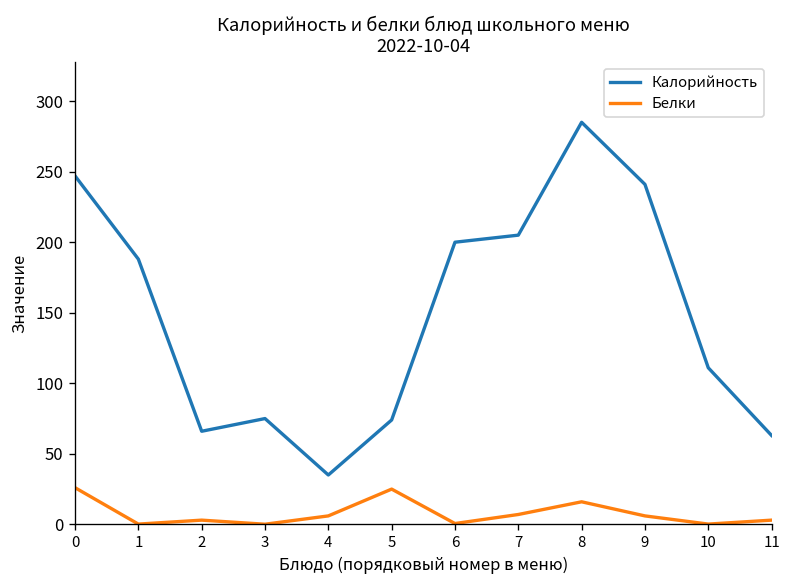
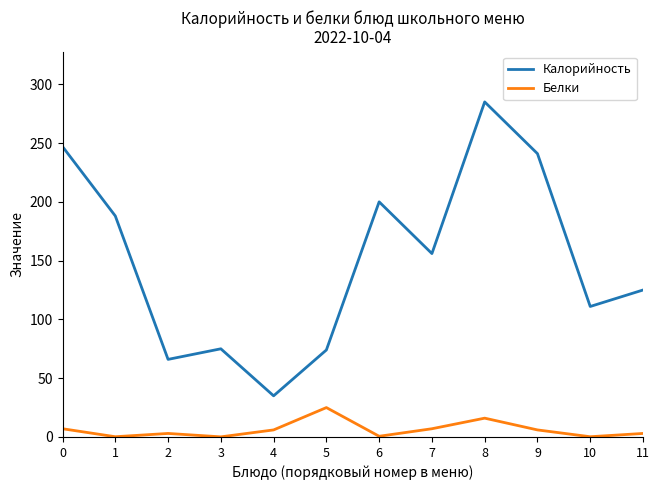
  {
    "Калорийность": {
      "0": 247,
      "1": 188,
      "2": 66,
      "3": 75,
      "4": 35,
      "5": 74,
      "6": 200,
-     "7": 205,
+     "7": 156,
      "8": 285,
      "9": 241,
      "10": 111,
-     "11": 63
+     "11": 125
    },
    "Белки": {
-     "0": 26,
+     "0": 7,
      "1": 0,
      "2": 3,
      "3": 0,
      "4": 6,
      "5": 25,
      "6": 1,
      "7": 7,
      "8": 16,
      "9": 6,
      "10": 0,
      "11": 3
    }
  }
